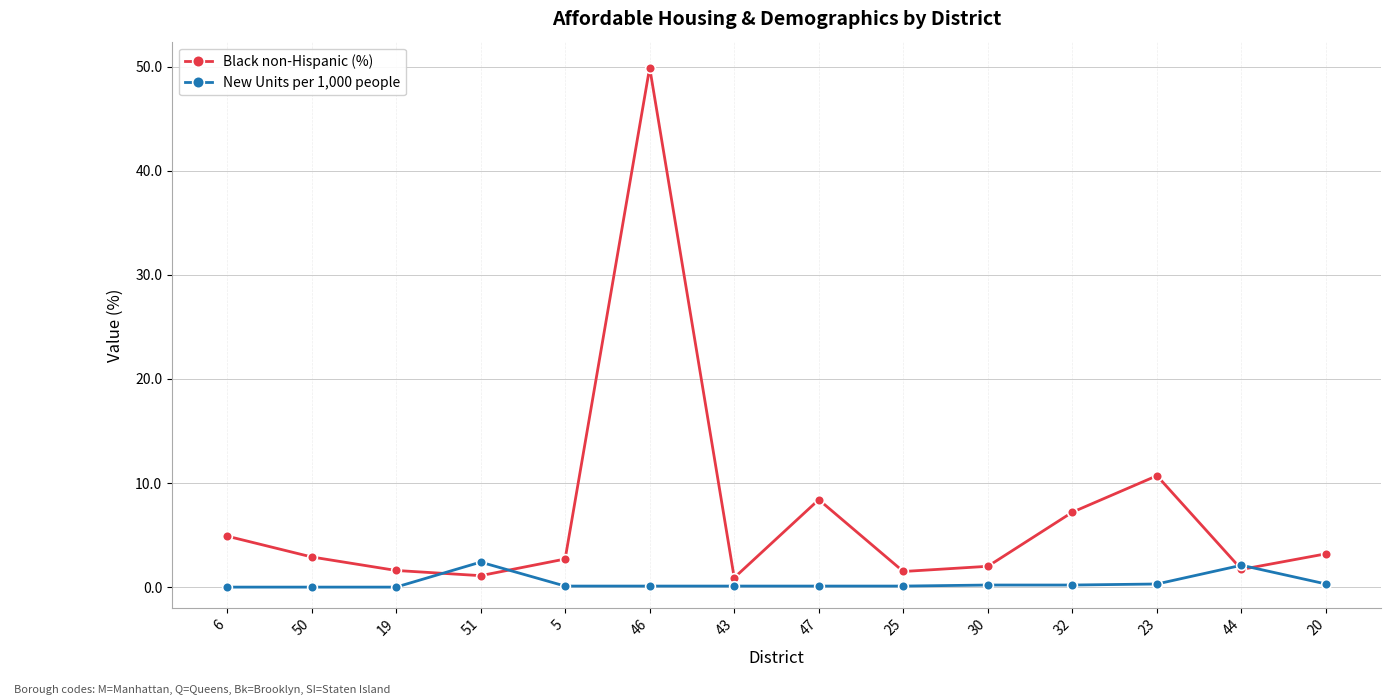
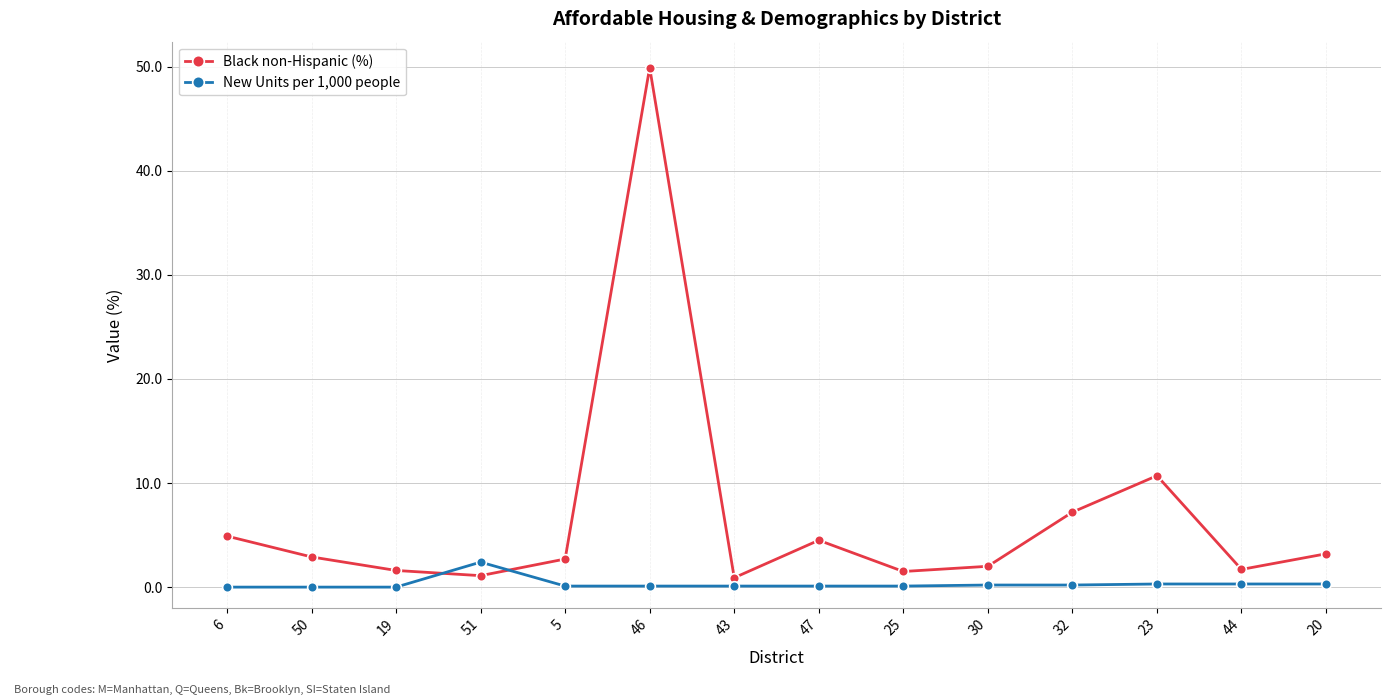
  {
    "Black non-Hispanic (%)": {
      "6": 4.9,
      "50": 2.9,
      "19": 1.6,
      "51": 1.1,
      "5": 2.7,
      "46": 49.9,
      "43": 0.9,
-     "47": 8.4,
+     "47": 4.5,
      "25": 1.5,
      "30": 2.0,
      "32": 7.2,
      "23": 10.7,
      "44": 1.7,
      "20": 3.2
    },
    "New Units per 1,000 people": {
      "6": 0.0,
      "50": 0.0,
      "19": 0.0,
      "51": 2.4,
      "5": 0.1,
      "46": 0.1,
      "43": 0.1,
      "47": 0.1,
      "25": 0.1,
      "30": 0.2,
      "32": 0.2,
      "23": 0.3,
-     "44": 2.1,
+     "44": 0.3,
      "20": 0.3
    }
  }
